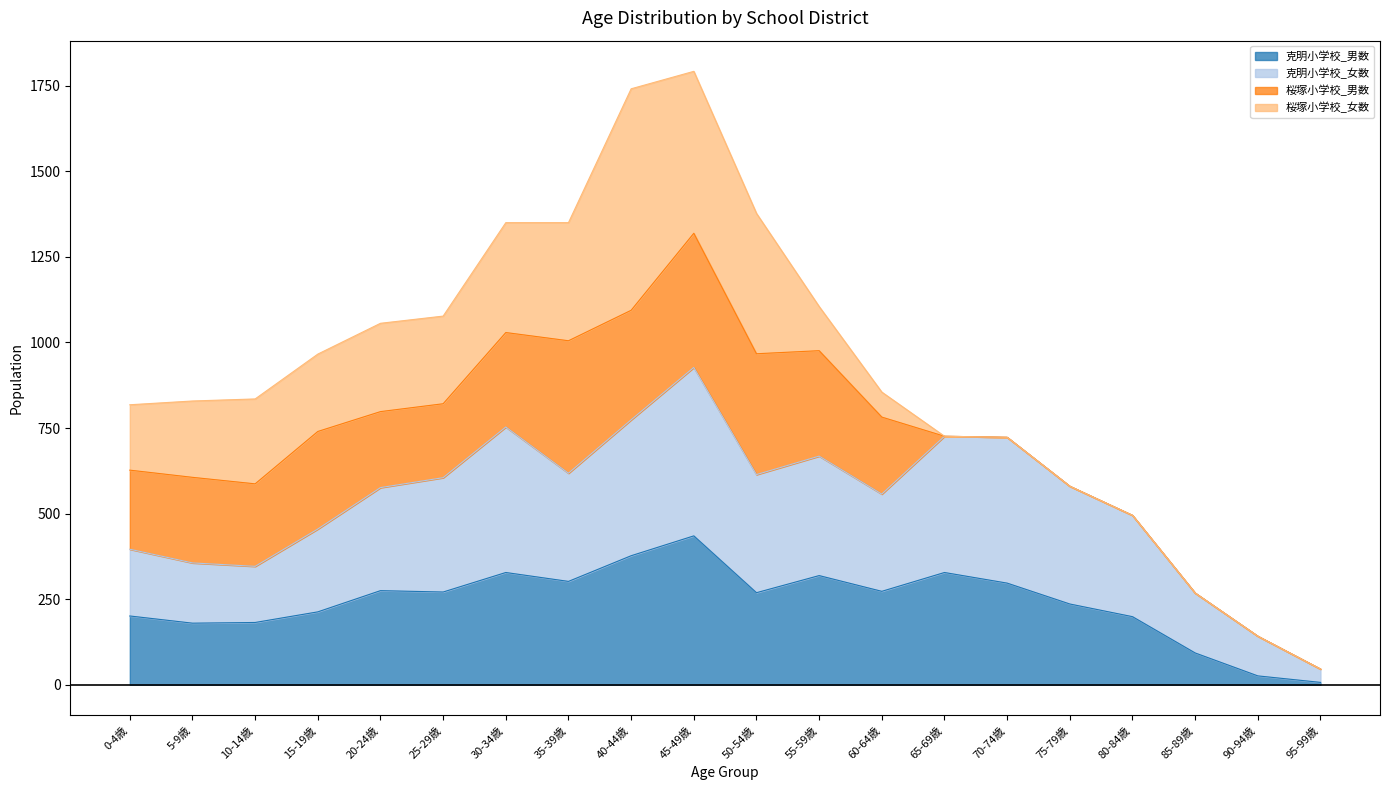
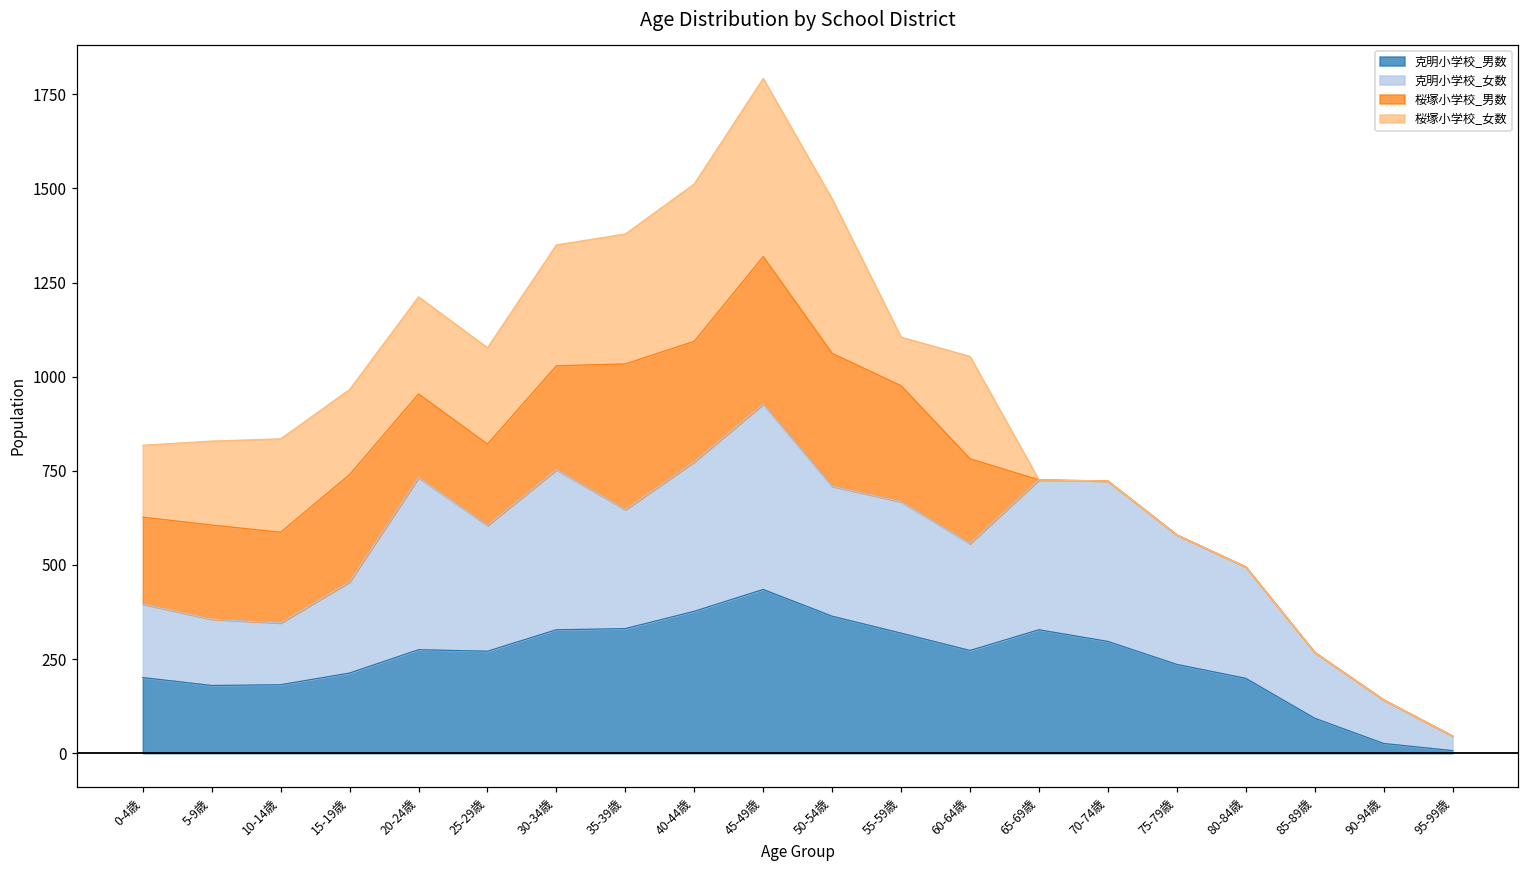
  {
    "克明小学校_男数": {
      "0-4歳": 200,
      "5-9歳": 180,
      "10-14歳": 180,
      "15-19歳": 210,
      "20-24歳": 280,
      "25-29歳": 270,
      "30-34歳": 330,
-     "35-39歳": 300,
+     "35-39歳": 330,
      "40-44歳": 380,
      "45-49歳": 440,
-     "50-54歳": 270,
+     "50-54歳": 360,
      "55-59歳": 320,
      "60-64歳": 270,
      "65-69歳": 330,
      "70-74歳": 300,
      "75-79歳": 240,
      "80-84歳": 200,
      "85-89歳": 90,
      "90-94歳": 30,
      "95-99歳": 10
    },
    "克明小学校_女数": {
      "0-4歳": 200,
      "5-9歳": 180,
      "10-14歳": 160,
      "15-19歳": 240,
-     "20-24歳": 300,
+     "20-24歳": 460,
      "25-29歳": 330,
      "30-34歳": 430,
      "35-39歳": 320,
      "40-44歳": 400,
      "45-49歳": 490,
      "50-54歳": 350,
      "55-59歳": 350,
      "60-64歳": 280
    },
    "桜塚小学校_男数": {
      "0-4歳": 230,
      "5-9歳": 250,
      "10-14歳": 240,
      "15-19歳": 290,
      "20-24歳": 220,
      "25-29歳": 220,
      "30-34歳": 280,
      "35-39歳": 390,
      "40-44歳": 320,
      "45-49歳": 390,
      "50-54歳": 350,
      "55-59歳": 310,
      "60-64歳": 230
    },
    "桜塚小学校_女数": {
      "0-4歳": 190,
      "5-9歳": 220,
      "10-14歳": 250,
      "15-19歳": 230,
      "20-24歳": 260,
      "25-29歳": 260,
      "30-34歳": 320,
      "35-39歳": 350,
-     "40-44歳": 650,
+     "40-44歳": 420,
      "45-49歳": 470,
      "50-54歳": 410,
      "55-59歳": 130,
-     "60-64歳": 70
+     "60-64歳": 270
    }
  }
